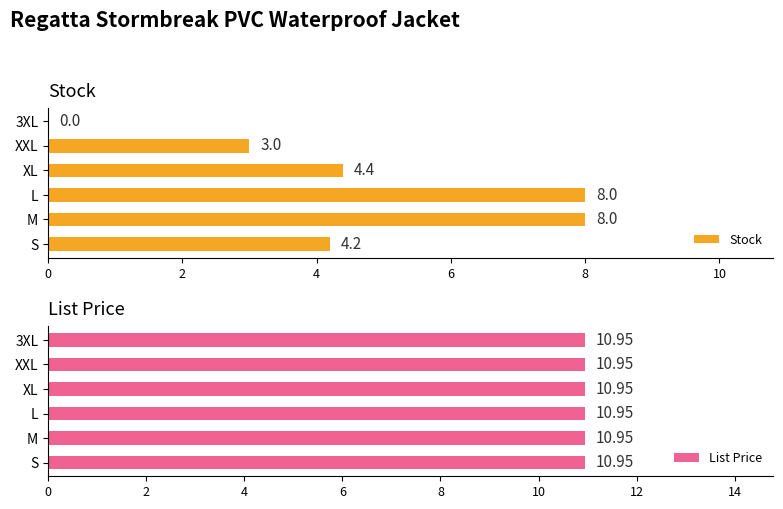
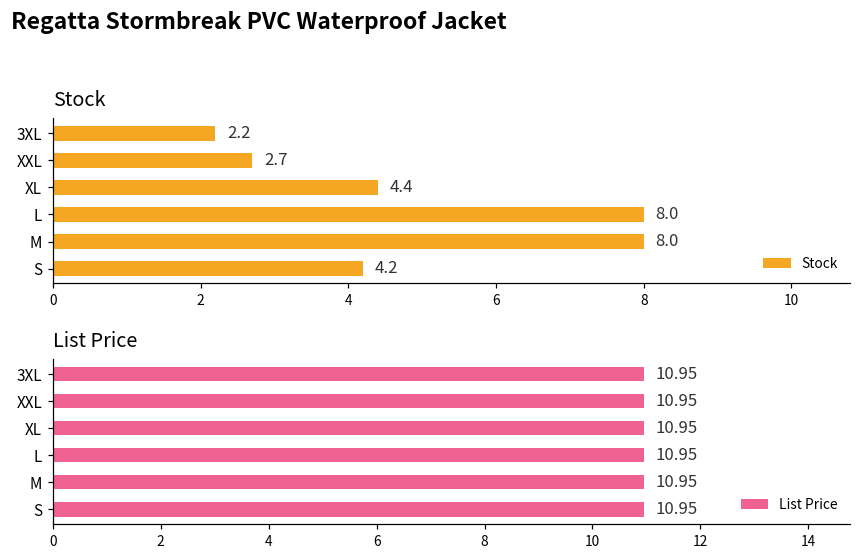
  {
    "Stock": {
-     "3XL": 0.0,
-     "XXL": 3.0,
+     "3XL": 2.2,
+     "XXL": 2.7,
      "XL": 4.4,
      "L": 8.0,
      "M": 8.0,
      "S": 4.2
    },
    "List Price": {
      "3XL": 10.95,
      "XXL": 10.95,
      "XL": 10.95,
      "L": 10.95,
      "M": 10.95,
      "S": 10.95
    }
  }
